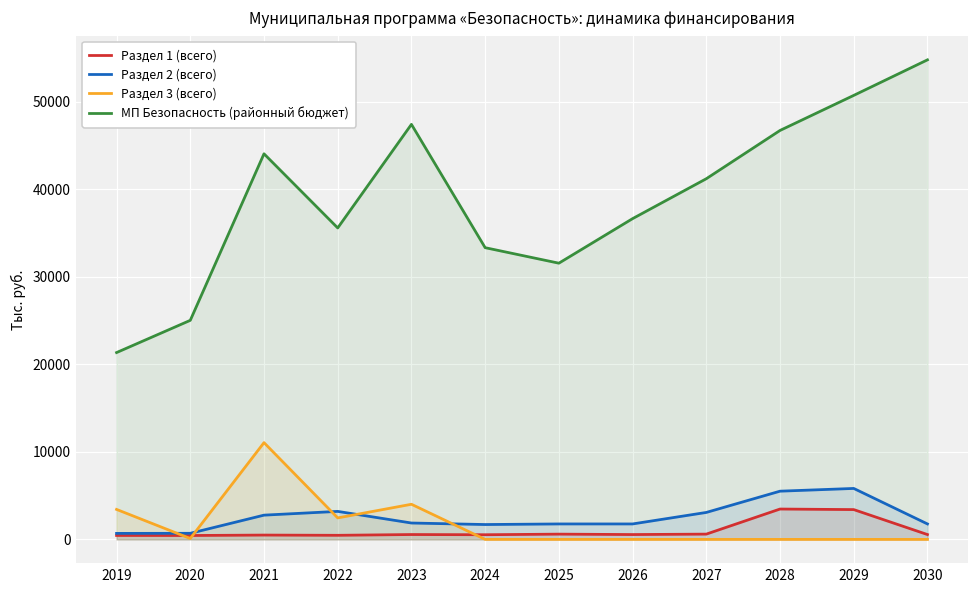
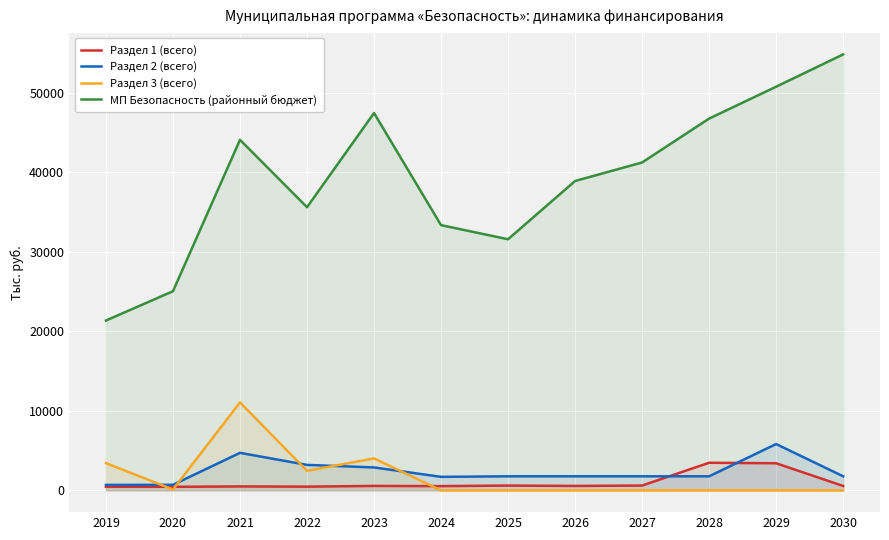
  {
    "Раздел 1 (всего)": {
      "2021": 0,
      "2022": 0,
      "2023": 1000,
      "2024": 1000,
      "2025": 1000,
      "2026": 1000,
      "2027": 1000,
      "2028": 3000,
      "2029": 3000,
      "2030": 1000
    },
    "Раздел 2 (всего)": {
-     "2021": 3000,
+     "2021": 5000,
      "2022": 3000,
-     "2023": 2000,
+     "2023": 3000,
      "2024": 2000,
      "2025": 2000,
      "2026": 2000,
-     "2027": 3000,
-     "2028": 6000,
+     "2027": 2000,
+     "2028": 2000,
      "2029": 6000,
      "2030": 2000
    },
    "Раздел 3 (всего)": {
      "2019": 3000,
      "2020": 0,
      "2021": 11000,
      "2022": 2000,
      "2023": 4000,
      "2024": 0,
      "2025": 0,
      "2026": 0,
      "2027": 0,
      "2028": 0,
      "2029": 0,
      "2030": 0
    },
    "МП Безопасность (районный бюджет)": {
      "2019": 21000,
      "2020": 25000,
      "2021": 44000,
      "2022": 36000,
      "2023": 47000,
      "2024": 33000,
      "2025": 32000,
-     "2026": 37000,
+     "2026": 39000,
      "2027": 41000,
      "2028": 47000,
      "2029": 51000,
      "2030": 55000
    }
  }
